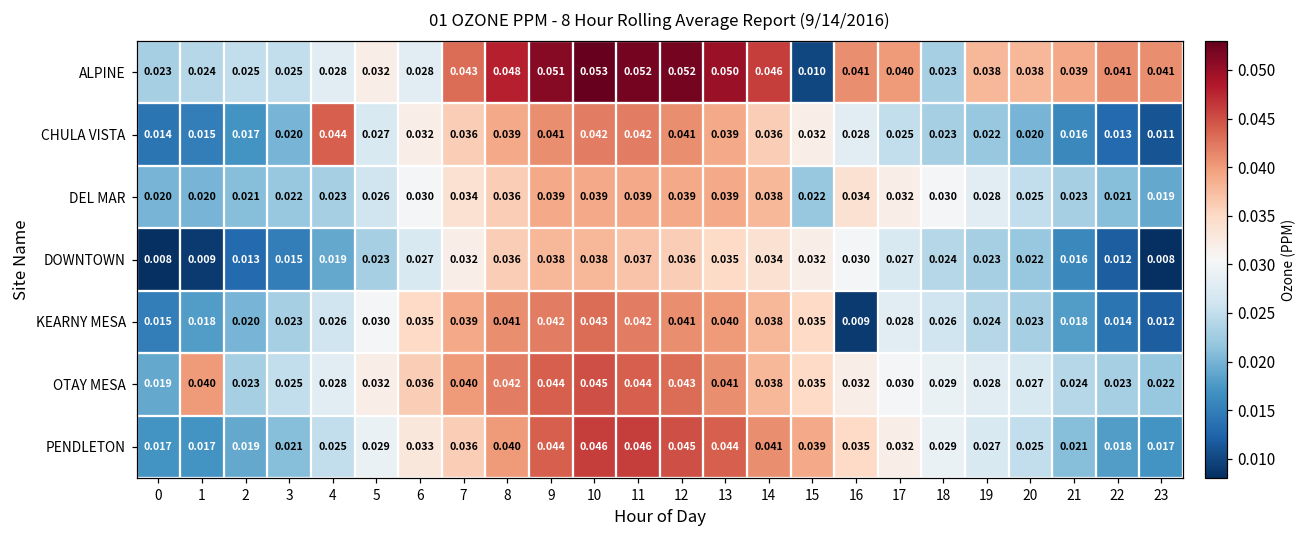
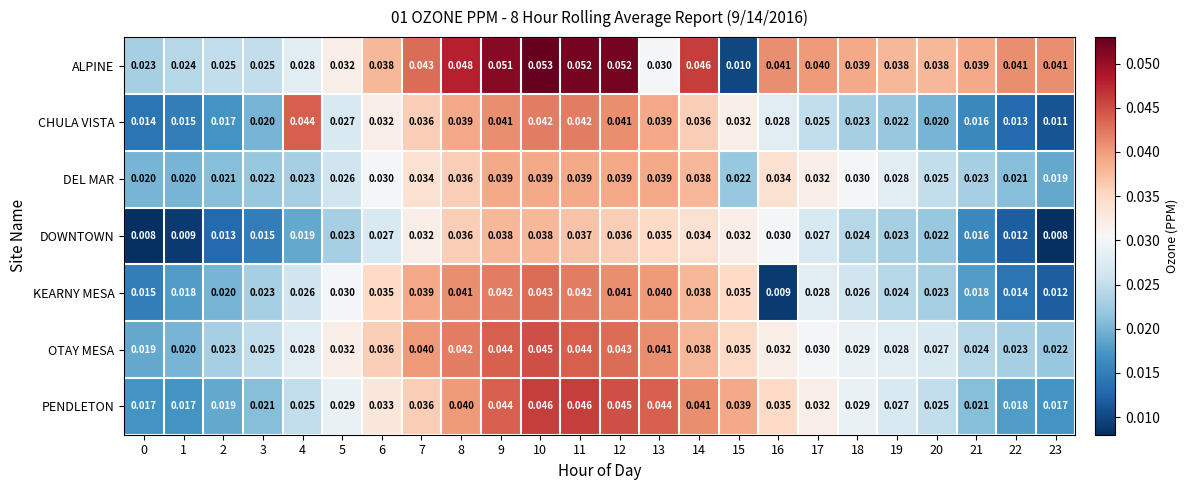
  {
    "ALPINE": {
      "0": 0.023,
      "1": 0.024,
      "2": 0.025,
      "3": 0.025,
      "4": 0.028,
      "5": 0.032,
-     "6": 0.028,
+     "6": 0.038,
      "7": 0.043,
      "8": 0.048,
      "9": 0.051,
      "10": 0.053,
      "11": 0.052,
      "12": 0.052,
-     "13": 0.050,
+     "13": 0.030,
      "14": 0.046,
      "15": 0.010,
      "16": 0.041,
      "17": 0.040,
-     "18": 0.023,
+     "18": 0.039,
      "19": 0.038,
      "20": 0.038,
      "21": 0.039,
      "22": 0.041,
      "23": 0.041
    },
    "CHULA VISTA": {
      "0": 0.014,
      "1": 0.015,
      "2": 0.017,
      "3": 0.020,
      "4": 0.044,
      "5": 0.027,
      "6": 0.032,
      "7": 0.036,
      "8": 0.039,
      "9": 0.041,
      "10": 0.042,
      "11": 0.042,
      "12": 0.041,
      "13": 0.039,
      "14": 0.036,
      "15": 0.032,
      "16": 0.028,
      "17": 0.025,
      "18": 0.023,
      "19": 0.022,
      "20": 0.020,
      "21": 0.016,
      "22": 0.013,
      "23": 0.011
    },
    "DEL MAR": {
      "0": 0.020,
      "1": 0.020,
      "2": 0.021,
      "3": 0.022,
      "4": 0.023,
      "5": 0.026,
      "6": 0.030,
      "7": 0.034,
      "8": 0.036,
      "9": 0.039,
      "10": 0.039,
      "11": 0.039,
      "12": 0.039,
      "13": 0.039,
      "14": 0.038,
      "15": 0.022,
      "16": 0.034,
      "17": 0.032,
      "18": 0.030,
      "19": 0.028,
      "20": 0.025,
      "21": 0.023,
      "22": 0.021,
      "23": 0.019
    },
    "DOWNTOWN": {
      "0": 0.008,
      "1": 0.009,
      "2": 0.013,
      "3": 0.015,
      "4": 0.019,
      "5": 0.023,
      "6": 0.027,
      "7": 0.032,
      "8": 0.036,
      "9": 0.038,
      "10": 0.038,
      "11": 0.037,
      "12": 0.036,
      "13": 0.035,
      "14": 0.034,
      "15": 0.032,
      "16": 0.030,
      "17": 0.027,
      "18": 0.024,
      "19": 0.023,
      "20": 0.022,
      "21": 0.016,
      "22": 0.012,
      "23": 0.008
    },
    "KEARNY MESA": {
      "0": 0.015,
      "1": 0.018,
      "2": 0.020,
      "3": 0.023,
      "4": 0.026,
      "5": 0.030,
      "6": 0.035,
      "7": 0.039,
      "8": 0.041,
      "9": 0.042,
      "10": 0.043,
      "11": 0.042,
      "12": 0.041,
      "13": 0.040,
      "14": 0.038,
      "15": 0.035,
      "16": 0.009,
      "17": 0.028,
      "18": 0.026,
      "19": 0.024,
      "20": 0.023,
      "21": 0.018,
      "22": 0.014,
      "23": 0.012
    },
    "OTAY MESA": {
      "0": 0.019,
-     "1": 0.040,
+     "1": 0.020,
      "2": 0.023,
      "3": 0.025,
      "4": 0.028,
      "5": 0.032,
      "6": 0.036,
      "7": 0.040,
      "8": 0.042,
      "9": 0.044,
      "10": 0.045,
      "11": 0.044,
      "12": 0.043,
      "13": 0.041,
      "14": 0.038,
      "15": 0.035,
      "16": 0.032,
      "17": 0.030,
      "18": 0.029,
      "19": 0.028,
      "20": 0.027,
      "21": 0.024,
      "22": 0.023,
      "23": 0.022
    },
    "PENDLETON": {
      "0": 0.017,
      "1": 0.017,
      "2": 0.019,
      "3": 0.021,
      "4": 0.025,
      "5": 0.029,
      "6": 0.033,
      "7": 0.036,
      "8": 0.040,
      "9": 0.044,
      "10": 0.046,
      "11": 0.046,
      "12": 0.045,
      "13": 0.044,
      "14": 0.041,
      "15": 0.039,
      "16": 0.035,
      "17": 0.032,
      "18": 0.029,
      "19": 0.027,
      "20": 0.025,
      "21": 0.021,
      "22": 0.018,
      "23": 0.017
    }
  }
